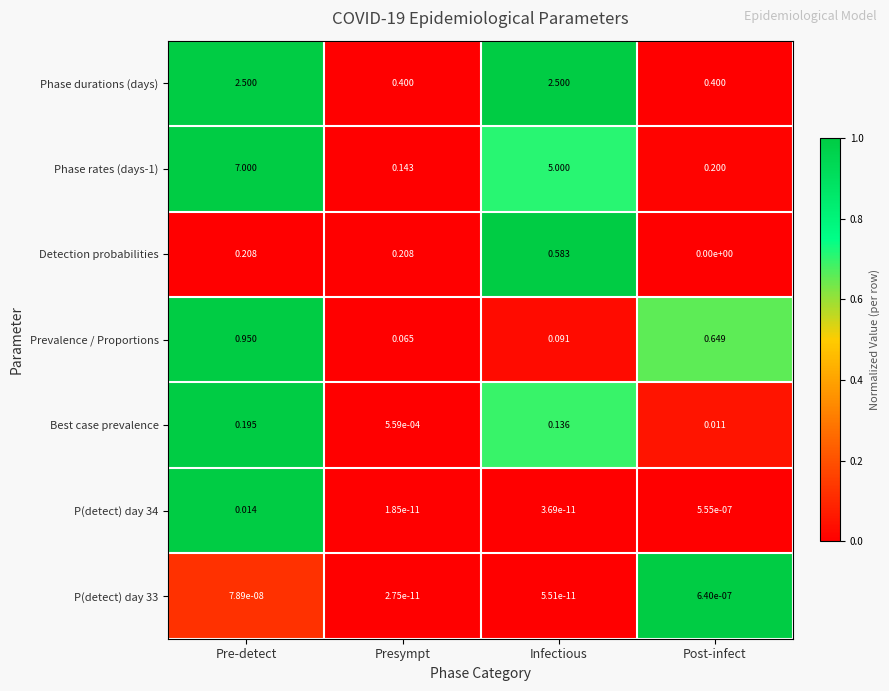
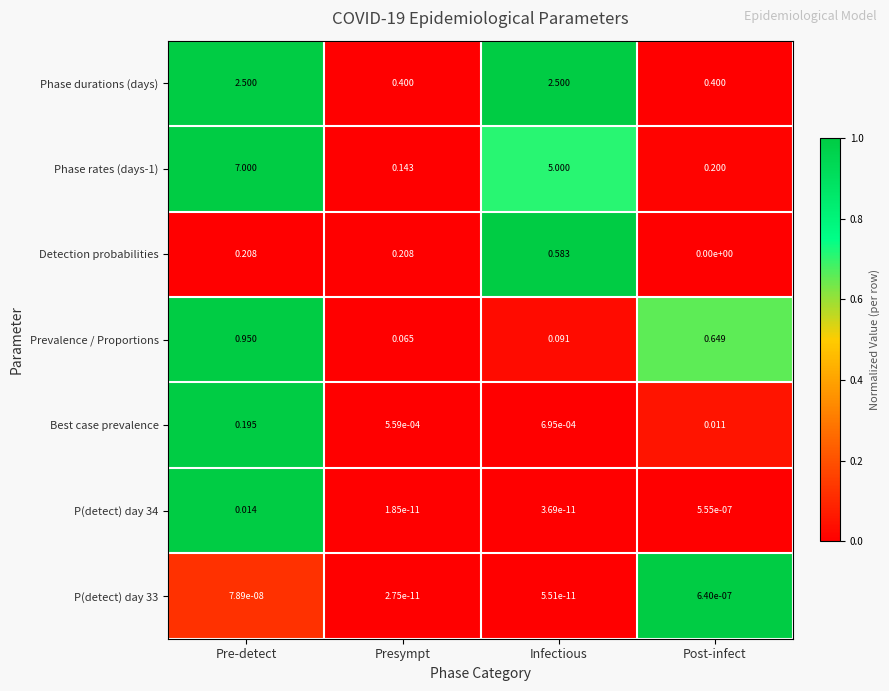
  {
    "Phase durations (days)": {
      "Pre-detect": "2.500",
      "Presympt": "0.400",
      "Infectious": "2.500",
      "Post-infect": "0.400"
    },
    "Phase rates (days-1)": {
      "Pre-detect": "7.000",
      "Presympt": "0.143",
      "Infectious": "5.000",
      "Post-infect": "0.200"
    },
    "Detection probabilities": {
      "Pre-detect": "0.208",
      "Presympt": "0.208",
      "Infectious": "0.583",
      "Post-infect": "0.00e+00"
    },
    "Prevalence / Proportions": {
      "Pre-detect": "0.950",
      "Presympt": "0.065",
      "Infectious": "0.091",
      "Post-infect": "0.649"
    },
    "Best case prevalence": {
      "Pre-detect": "0.195",
      "Presympt": "5.59e-04",
-     "Infectious": "0.136",
+     "Infectious": "6.95e-04",
      "Post-infect": "0.011"
    },
    "P(detect) day 34": {
      "Pre-detect": "0.014",
      "Presympt": "1.85e-11",
      "Infectious": "3.69e-11",
      "Post-infect": "5.55e-07"
    },
    "P(detect) day 33": {
      "Pre-detect": "7.89e-08",
      "Presympt": "2.75e-11",
      "Infectious": "5.51e-11",
      "Post-infect": "6.40e-07"
    }
  }
